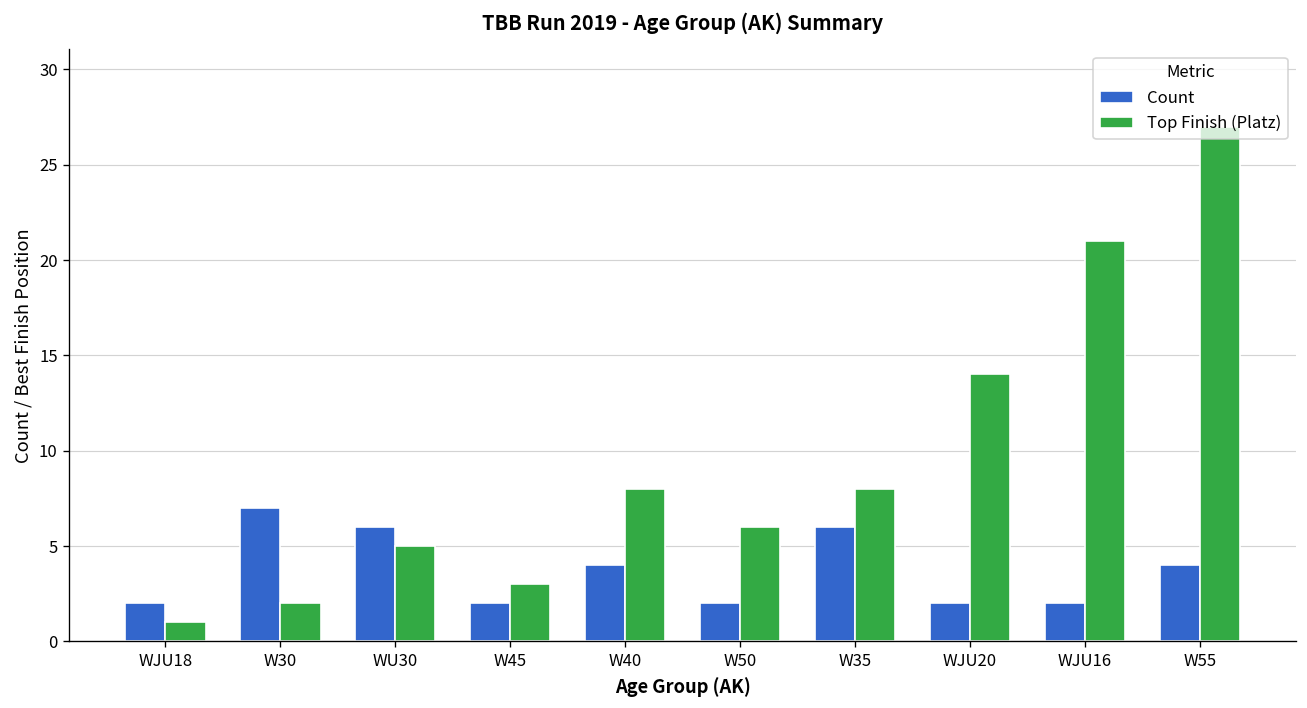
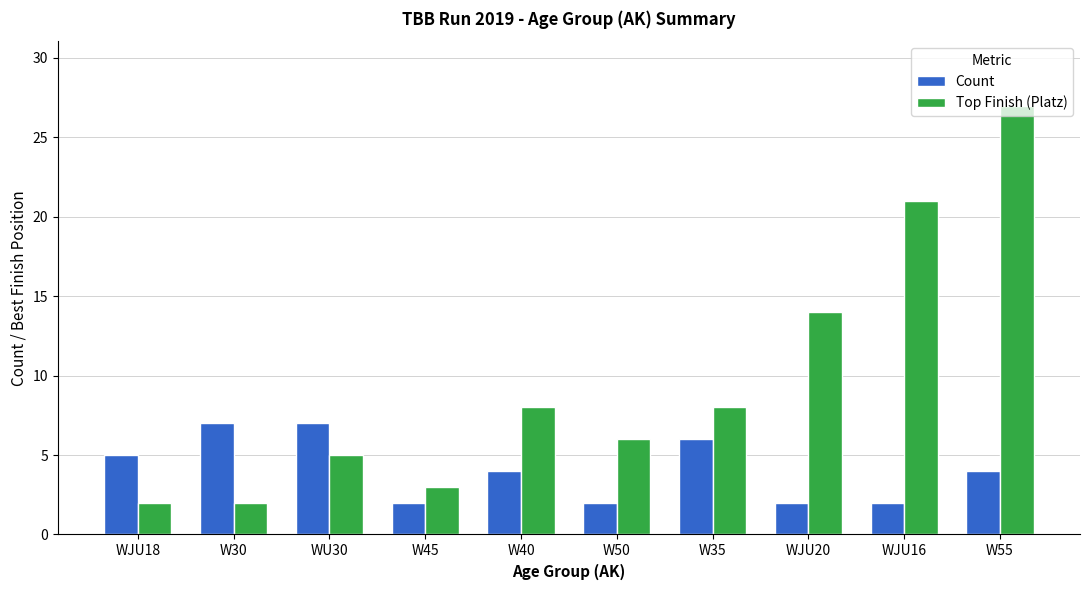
  {
    "Count": {
-     "WJU18": 2,
+     "WJU18": 5,
      "W30": 7,
-     "WU30": 6,
+     "WU30": 7,
      "W45": 2,
      "W40": 4,
      "W50": 2,
      "W35": 6,
      "WJU20": 2,
      "WJU16": 2,
      "W55": 4
    },
    "Top Finish (Platz)": {
-     "WJU18": 1,
+     "WJU18": 2,
      "W30": 2,
      "WU30": 5,
      "W45": 3,
      "W40": 8,
      "W50": 6,
      "W35": 8,
      "WJU20": 14,
      "WJU16": 21
    }
  }
